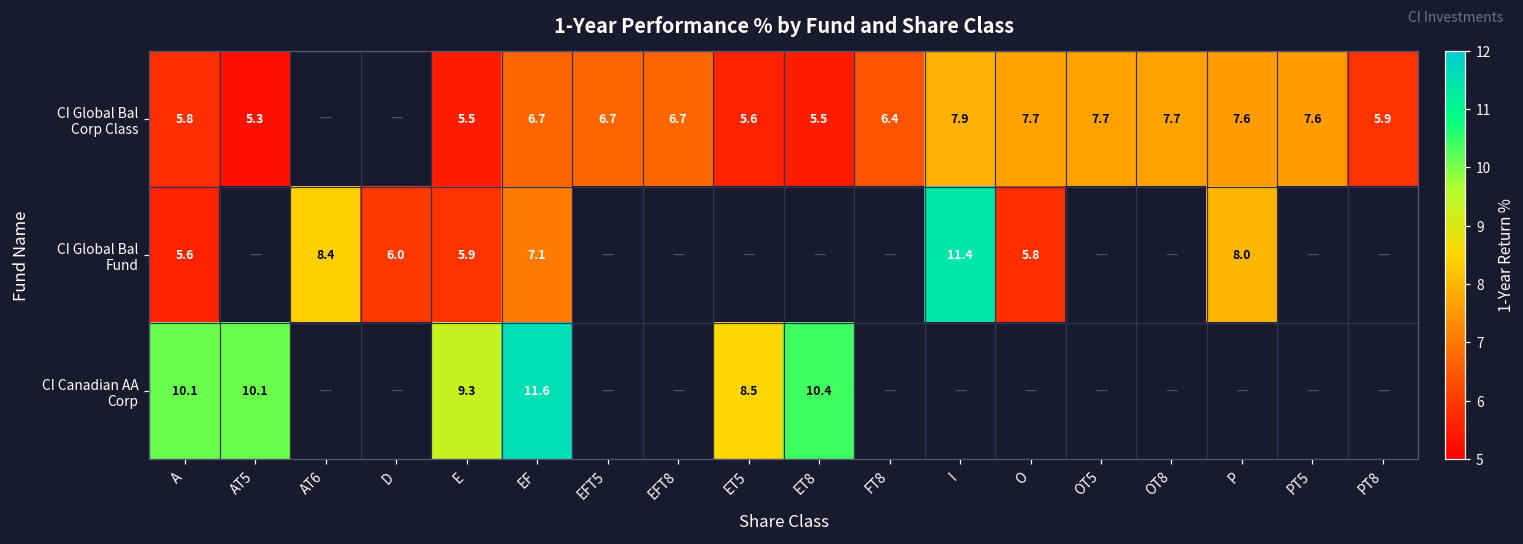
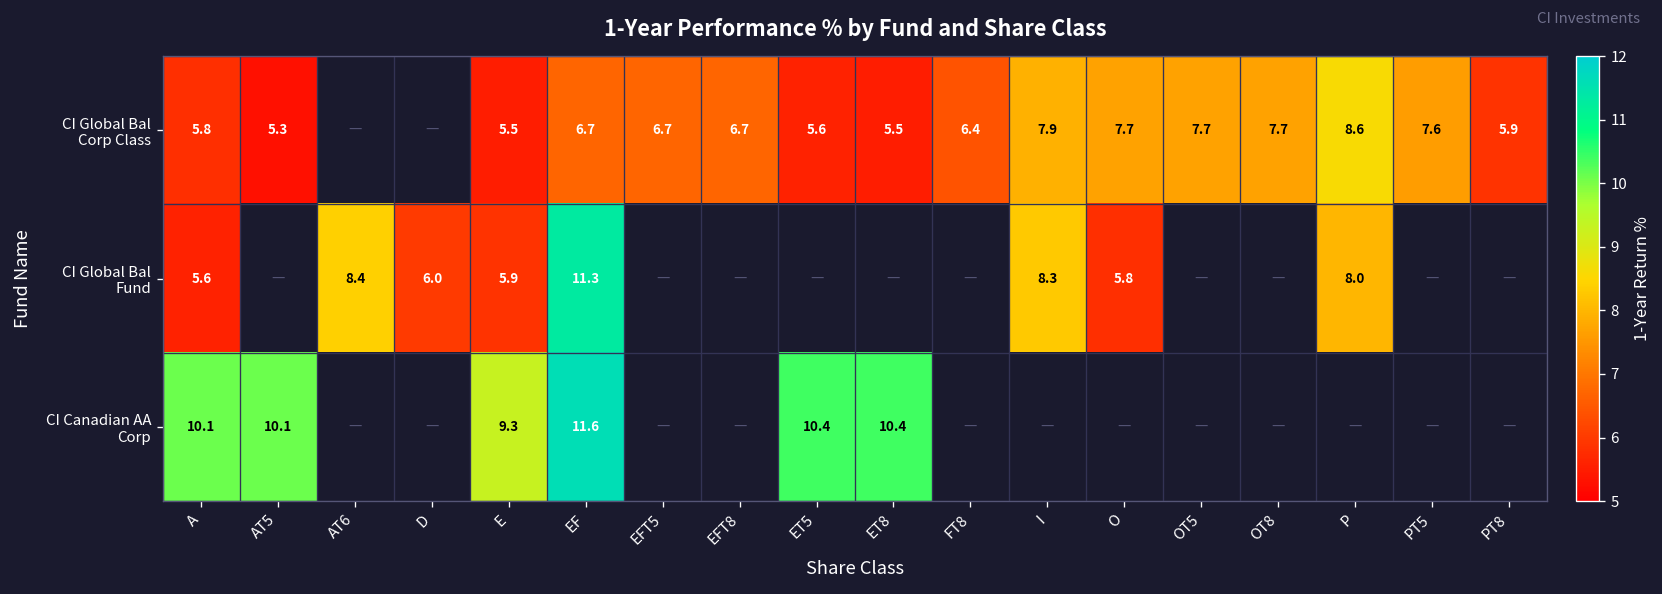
  {
    "CI Global Bal Corp Class": {
      "A": 5.8,
      "AT5": 5.3,
      "E": 5.5,
      "EF": 6.7,
      "EFT5": 6.7,
      "EFT8": 6.7,
      "ET5": 5.6,
      "ET8": 5.5,
      "FT8": 6.4,
      "I": 7.9,
      "O": 7.7,
      "OT5": 7.7,
      "OT8": 7.7,
-     "P": 7.6,
+     "P": 8.6,
      "PT5": 7.6,
      "PT8": 5.9
    },
    "CI Global Bal Fund": {
      "A": 5.6,
      "AT6": 8.4,
      "D": 6.0,
      "E": 5.9,
-     "EF": 7.1,
-     "I": 11.4,
+     "EF": 11.3,
+     "I": 8.3,
      "O": 5.8,
      "P": 8.0
    },
    "CI Canadian AA Corp": {
      "A": 10.1,
      "AT5": 10.1,
      "E": 9.3,
      "EF": 11.6,
-     "ET5": 8.5,
+     "ET5": 10.4,
      "ET8": 10.4
    }
  }
